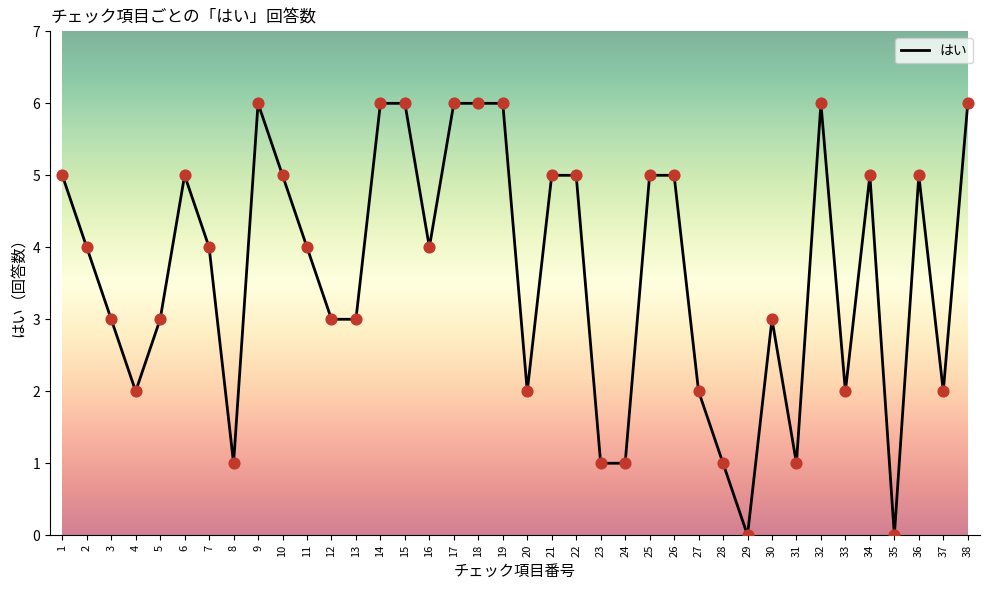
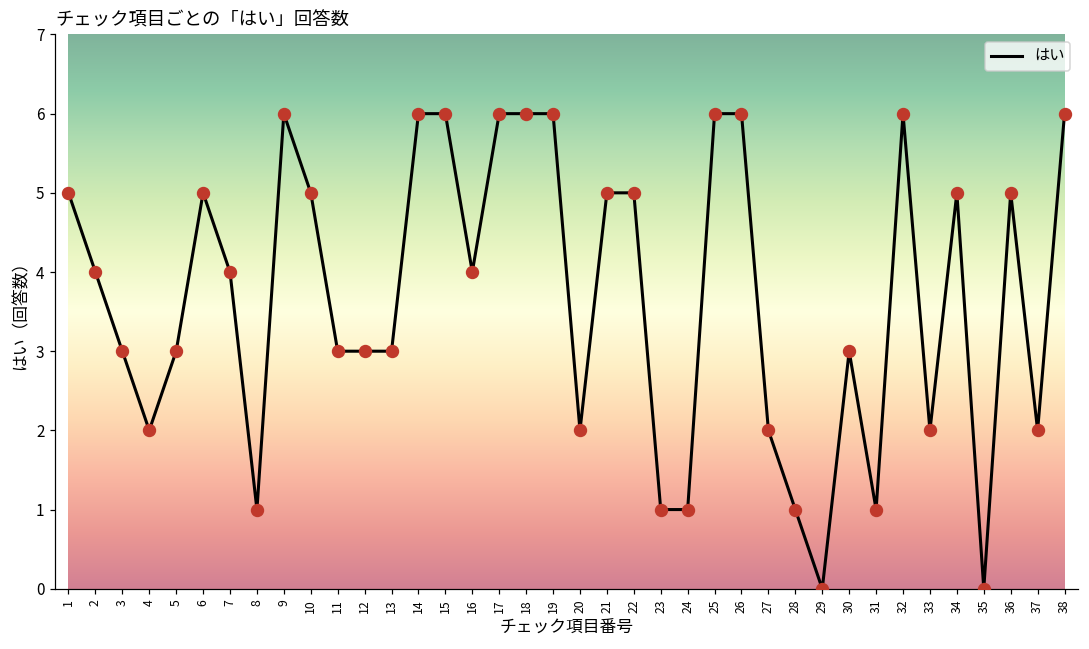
  {
    "1": 5,
    "2": 4,
    "3": 3,
    "4": 2,
    "5": 3,
    "6": 5,
    "7": 4,
    "8": 1,
    "9": 6,
    "10": 5,
-   "11": 4,
+   "11": 3,
    "12": 3,
    "13": 3,
    "14": 6,
    "15": 6,
    "16": 4,
    "17": 6,
    "18": 6,
    "19": 6,
    "20": 2,
    "21": 5,
    "22": 5,
    "23": 1,
    "24": 1,
-   "25": 5,
-   "26": 5,
+   "25": 6,
+   "26": 6,
    "27": 2,
    "28": 1,
    "29": 0,
    "30": 3,
    "31": 1,
    "32": 6,
    "33": 2,
    "34": 5,
    "35": 0,
    "36": 5,
    "37": 2,
    "38": 6
  }
